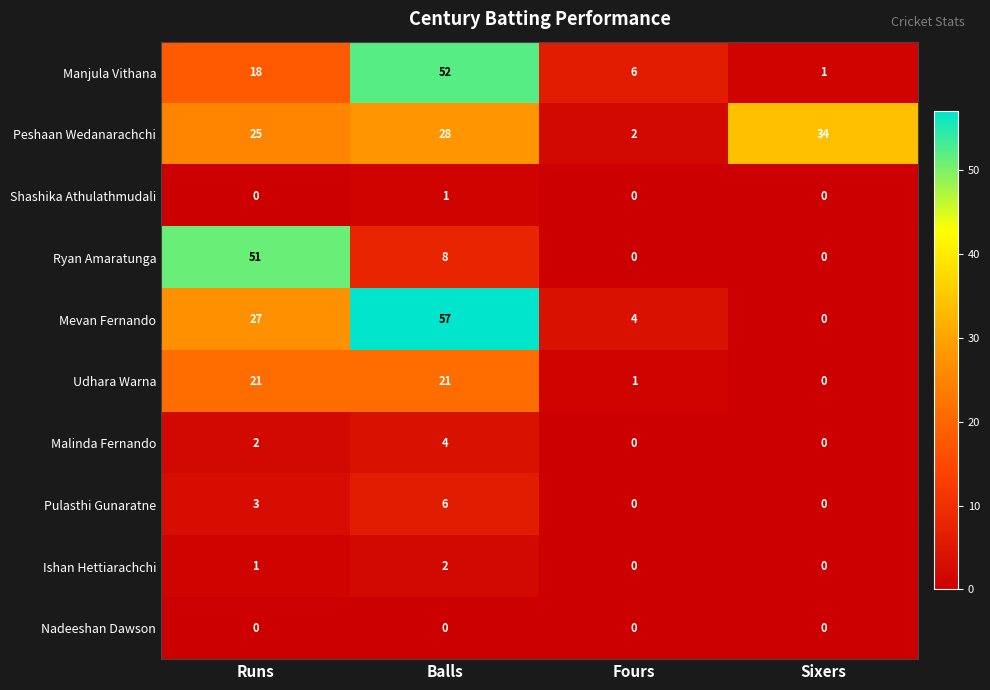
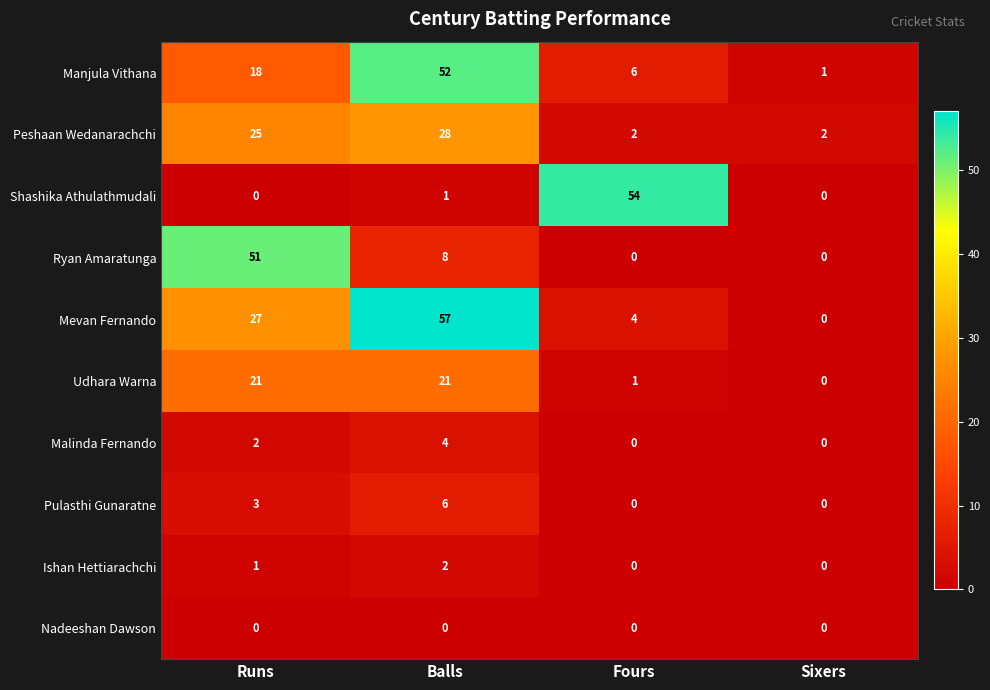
  {
    "Manjula Vithana": {
      "Runs": 18,
      "Balls": 52,
      "Fours": 6,
      "Sixers": 1
    },
    "Peshaan Wedanarachchi": {
      "Runs": 25,
      "Balls": 28,
      "Fours": 2,
-     "Sixers": 34
+     "Sixers": 2
    },
    "Shashika Athulathmudali": {
      "Runs": 0,
      "Balls": 1,
-     "Fours": 0,
+     "Fours": 54,
      "Sixers": 0
    },
    "Ryan Amaratunga": {
      "Runs": 51,
      "Balls": 8,
      "Fours": 0,
      "Sixers": 0
    },
    "Mevan Fernando": {
      "Runs": 27,
      "Balls": 57,
      "Fours": 4,
      "Sixers": 0
    },
    "Udhara Warna": {
      "Runs": 21,
      "Balls": 21,
      "Fours": 1,
      "Sixers": 0
    },
    "Malinda Fernando": {
      "Runs": 2,
      "Balls": 4,
      "Fours": 0,
      "Sixers": 0
    },
    "Pulasthi Gunaratne": {
      "Runs": 3,
      "Balls": 6,
      "Fours": 0,
      "Sixers": 0
    },
    "Ishan Hettiarachchi": {
      "Runs": 1,
      "Balls": 2,
      "Fours": 0,
      "Sixers": 0
    },
    "Nadeeshan Dawson": {
      "Runs": 0,
      "Balls": 0,
      "Fours": 0,
      "Sixers": 0
    }
  }
